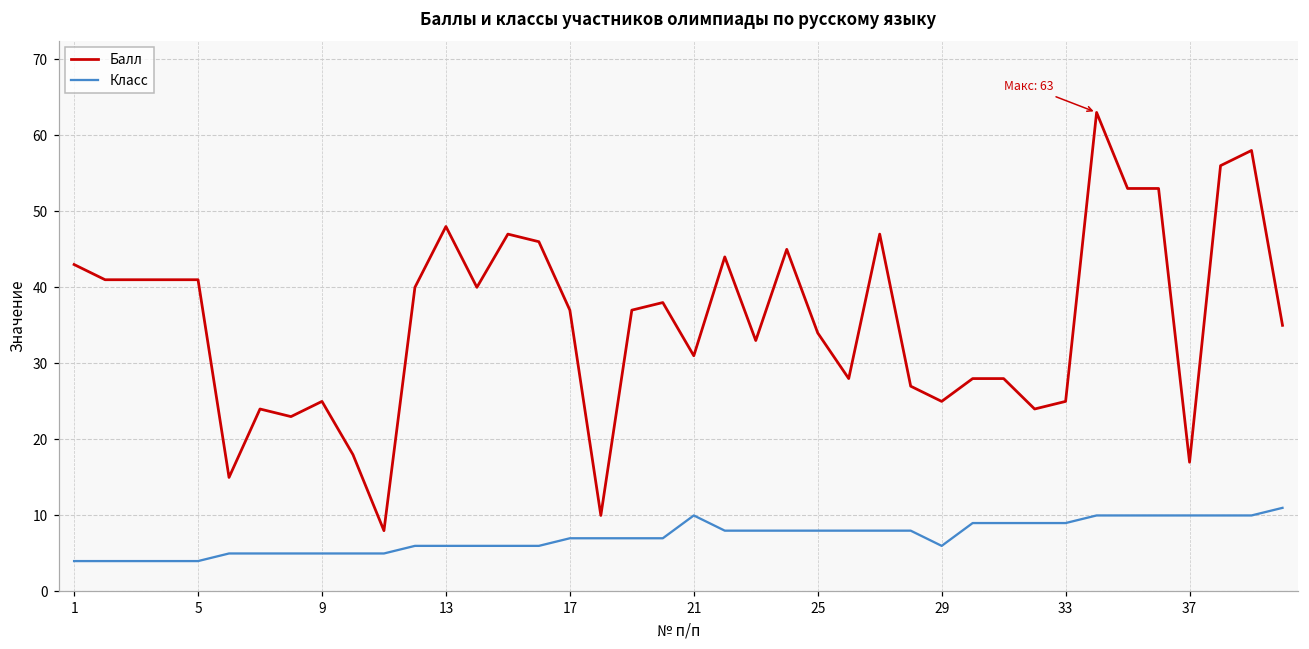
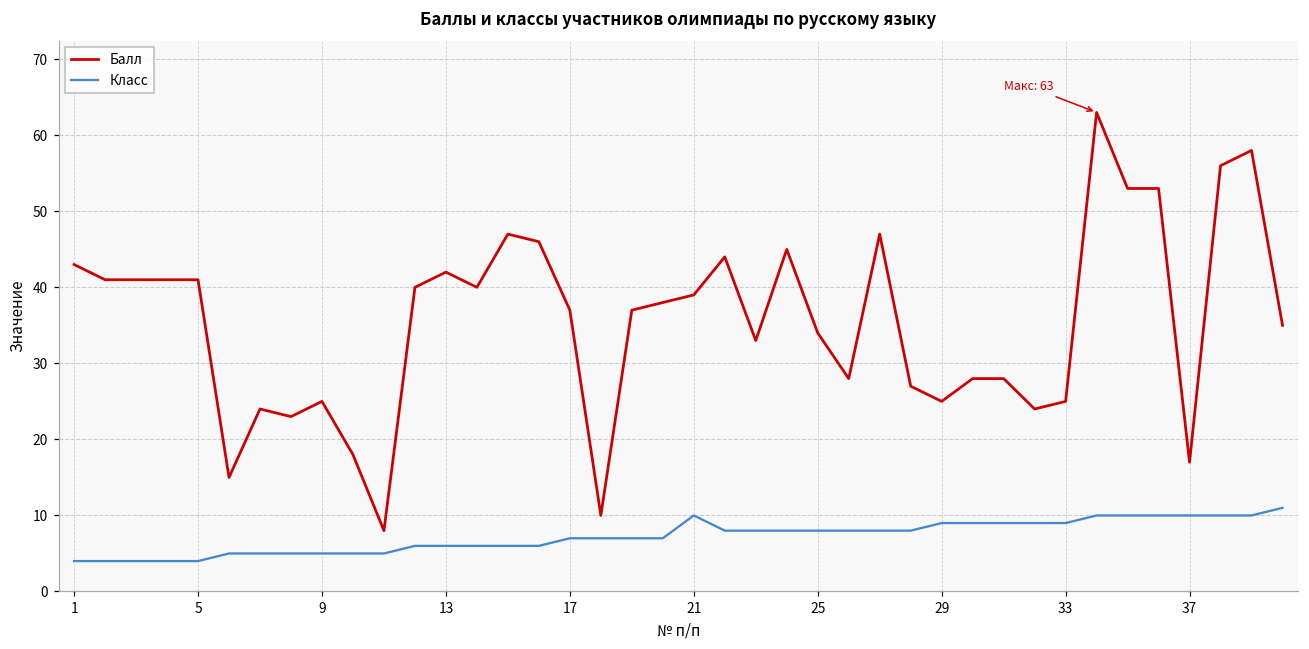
  {
    "Балл": {
      "1": 43,
      "5": 41,
      "9": 25,
-     "13": 48,
+     "13": 42,
      "17": 37,
-     "21": 31,
+     "21": 39,
      "25": 34,
      "29": 25,
      "33": 25,
      "37": 17
    },
    "Класс": {
      "1": 4,
      "5": 4,
      "9": 5,
      "13": 6,
      "17": 7,
      "21": 10,
      "25": 8,
-     "29": 6,
+     "29": 9,
      "33": 9,
      "37": 10
    }
  }
